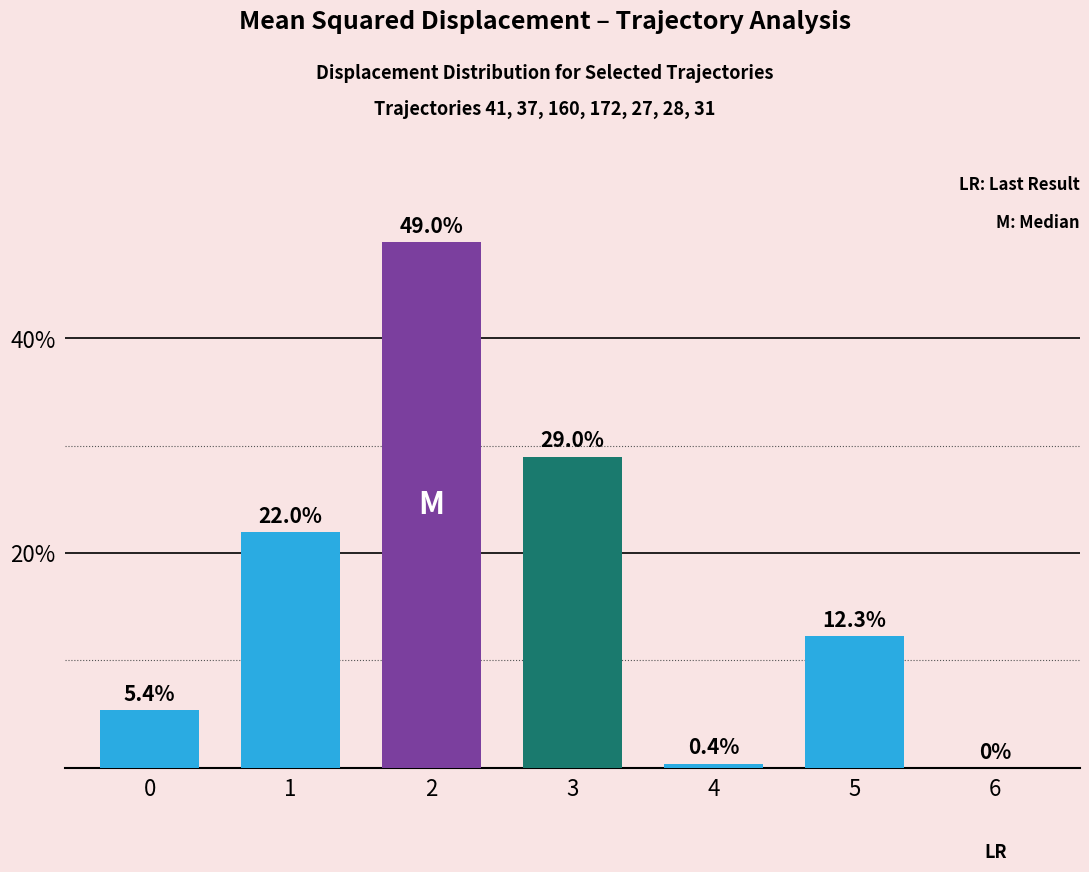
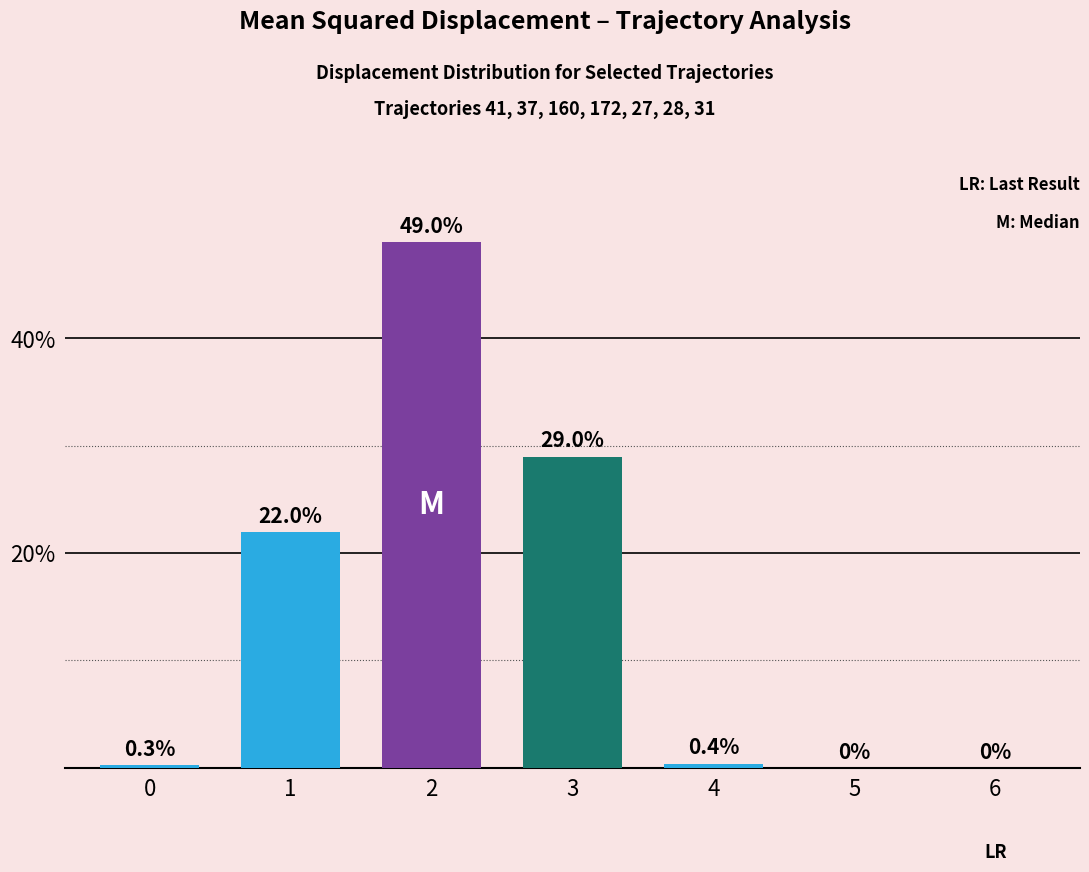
  {
-   "0": "5.4%",
+   "0": "0.3%",
    "1": "22.0%",
    "2": "49.0%",
    "3": "29.0%",
    "4": "0.4%",
-   "5": "12.3%",
+   "5": "0%",
    "6": "0%"
  }
